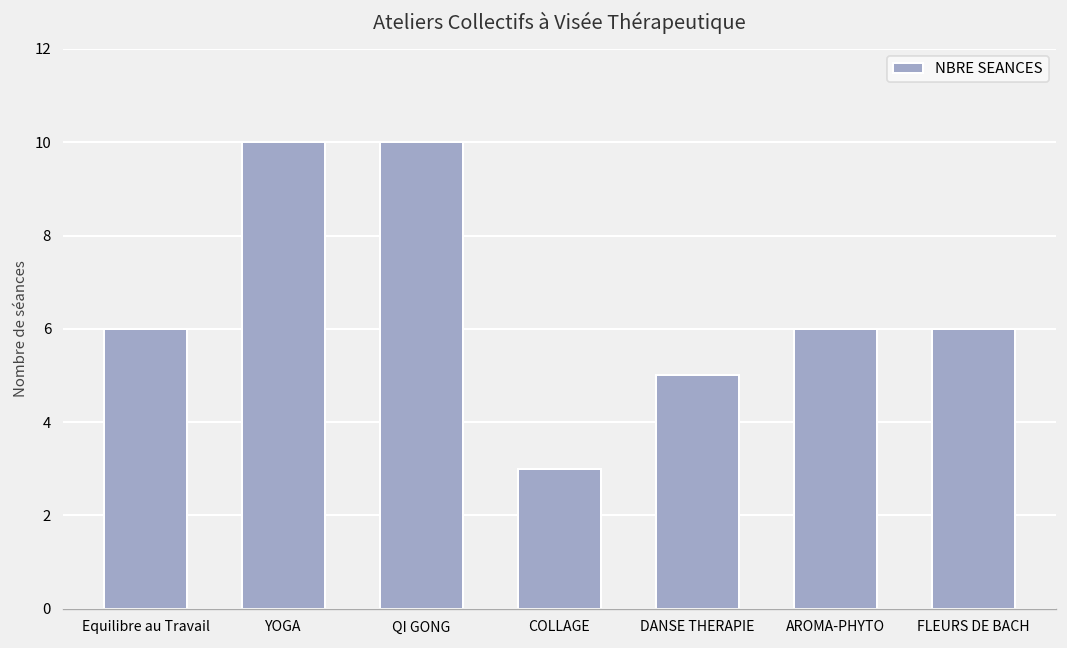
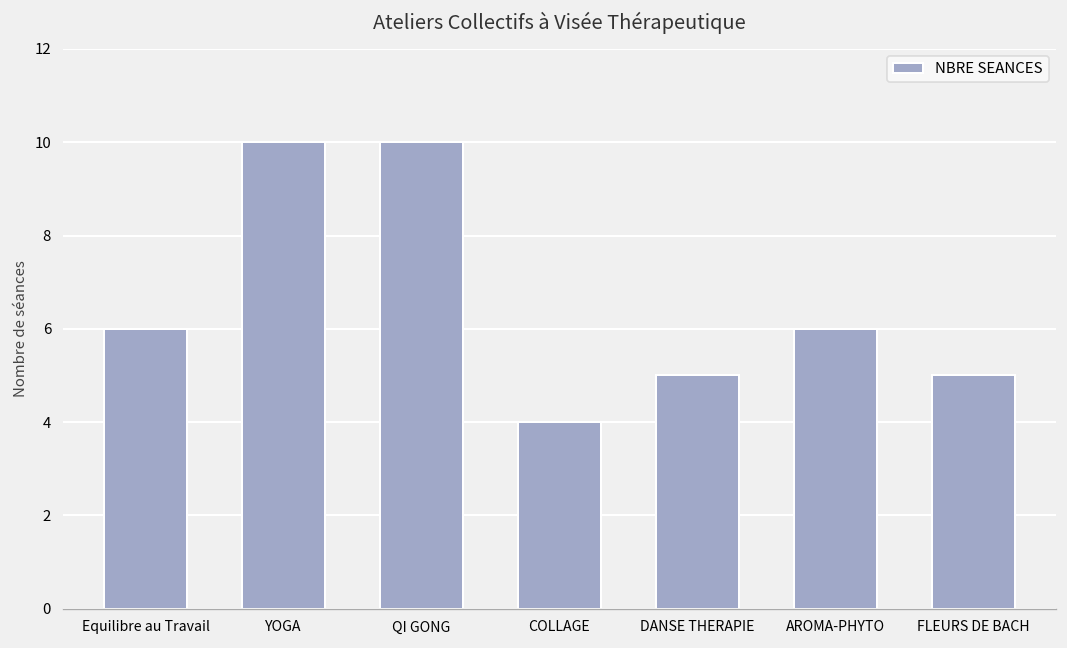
  {
    "Equilibre au Travail": 6,
    "YOGA": 10,
    "QI GONG": 10,
-   "COLLAGE": 3,
+   "COLLAGE": 4,
    "DANSE THERAPIE": 5,
    "AROMA-PHYTO": 6,
-   "FLEURS DE BACH": 6
+   "FLEURS DE BACH": 5
  }
